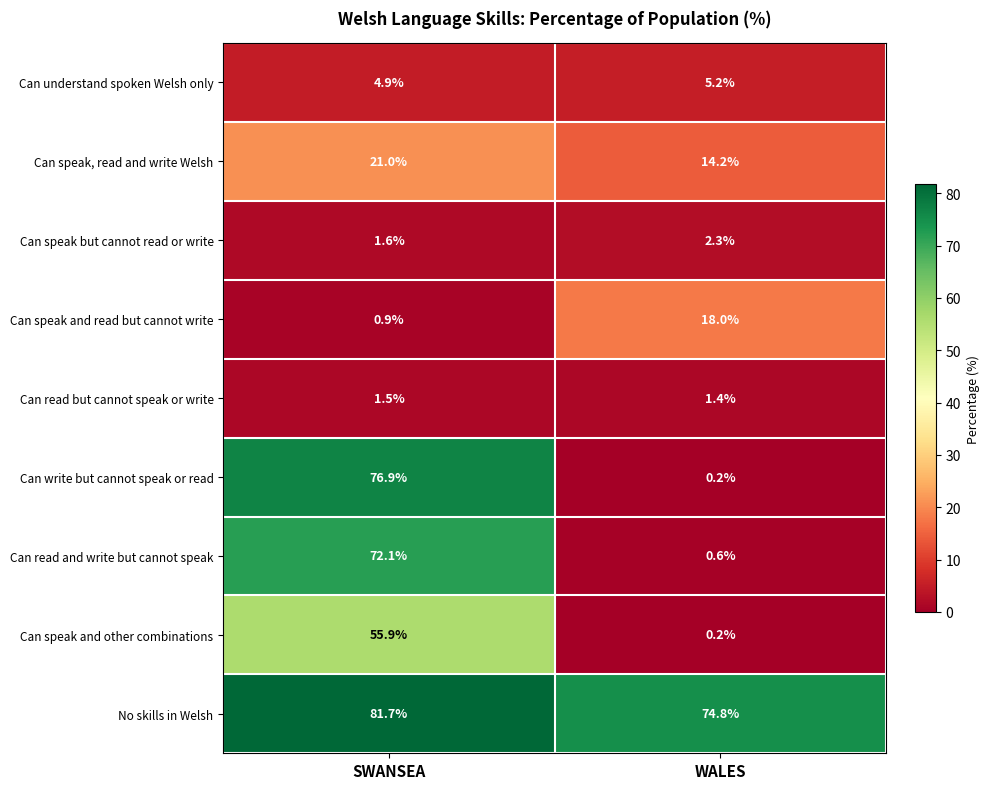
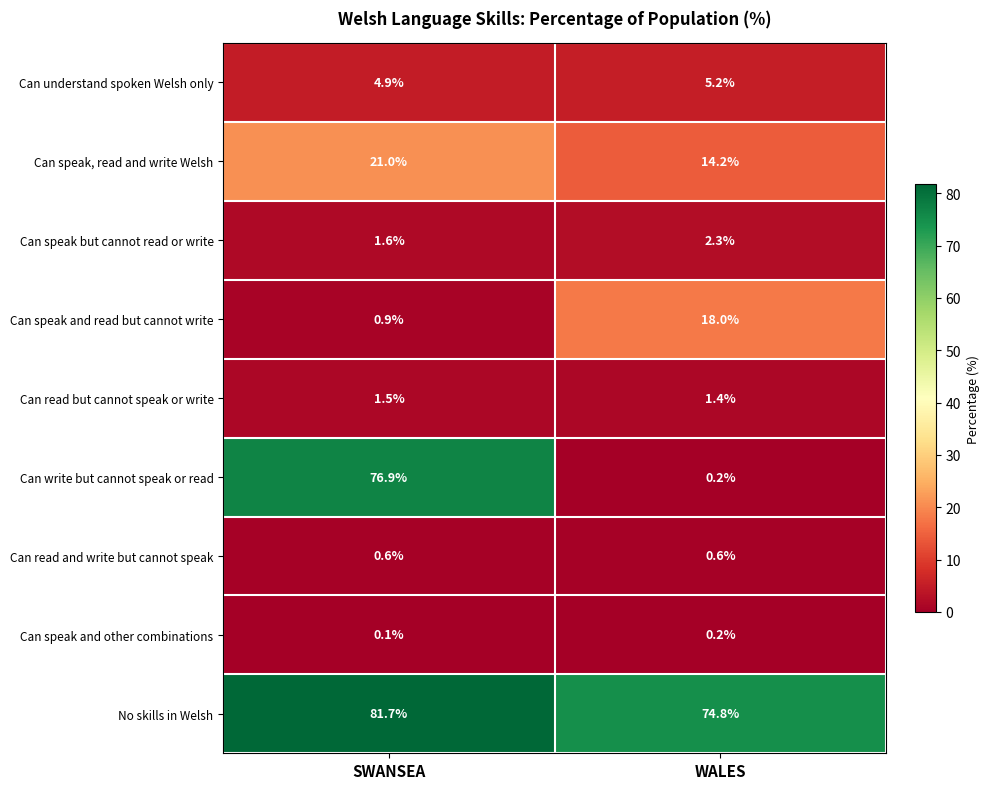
  {
    "Can understand spoken Welsh only": {
      "SWANSEA": "4.9%",
      "WALES": "5.2%"
    },
    "Can speak, read and write Welsh": {
      "SWANSEA": "21.0%",
      "WALES": "14.2%"
    },
    "Can speak but cannot read or write": {
      "SWANSEA": "1.6%",
      "WALES": "2.3%"
    },
    "Can speak and read but cannot write": {
      "SWANSEA": "0.9%",
      "WALES": "18.0%"
    },
    "Can read but cannot speak or write": {
      "SWANSEA": "1.5%",
      "WALES": "1.4%"
    },
    "Can write but cannot speak or read": {
      "SWANSEA": "76.9%",
      "WALES": "0.2%"
    },
    "Can read and write but cannot speak": {
-     "SWANSEA": "72.1%",
+     "SWANSEA": "0.6%",
      "WALES": "0.6%"
    },
    "Can speak and other combinations": {
-     "SWANSEA": "55.9%",
+     "SWANSEA": "0.1%",
      "WALES": "0.2%"
    },
    "No skills in Welsh": {
      "SWANSEA": "81.7%",
      "WALES": "74.8%"
    }
  }
